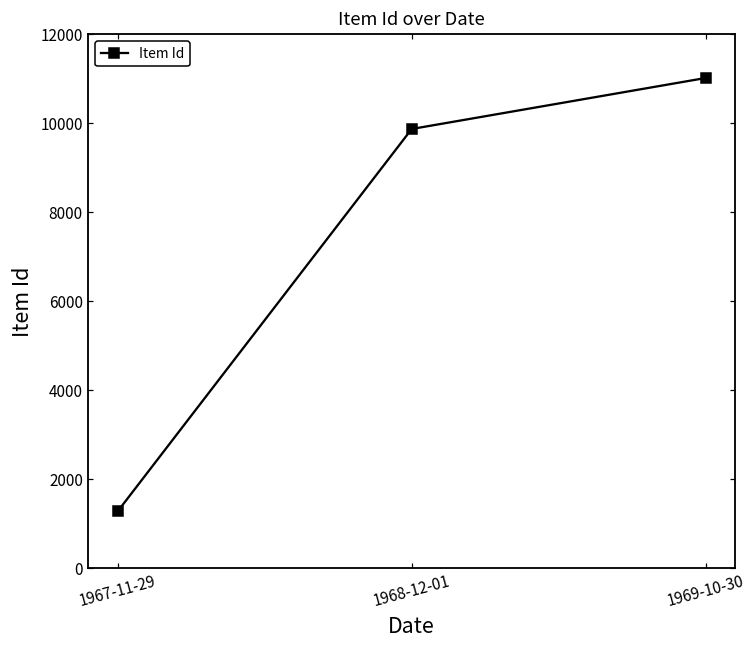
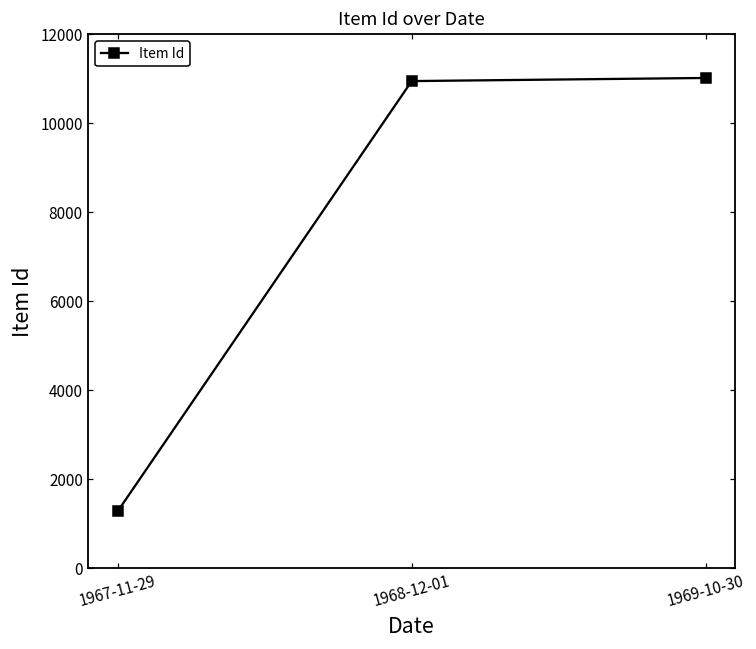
  {
    "1967-11-29": 1300,
-   "1968-12-01": 9900,
+   "1968-12-01": 11000,
    "1969-10-30": 11000
  }
